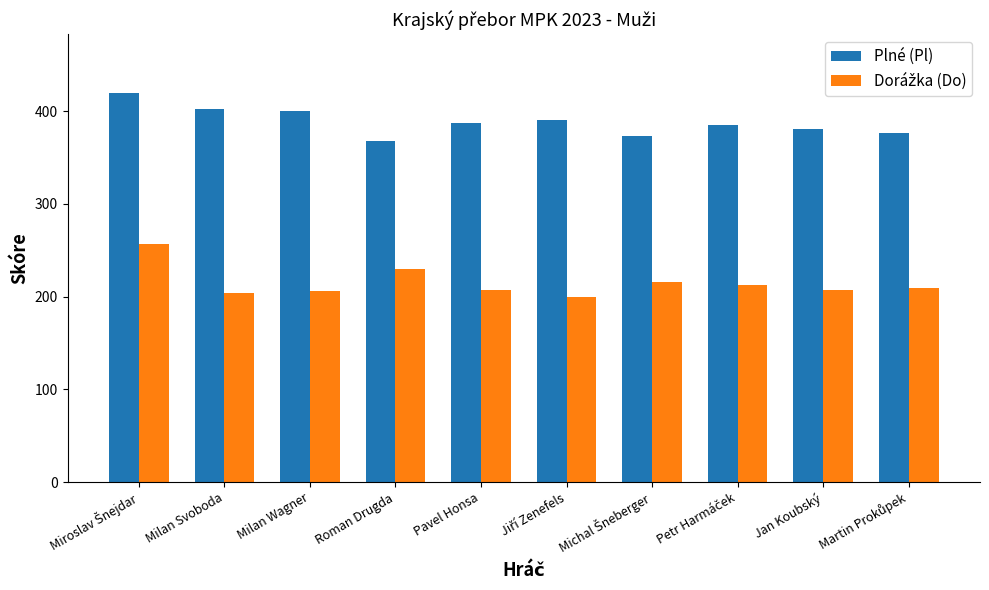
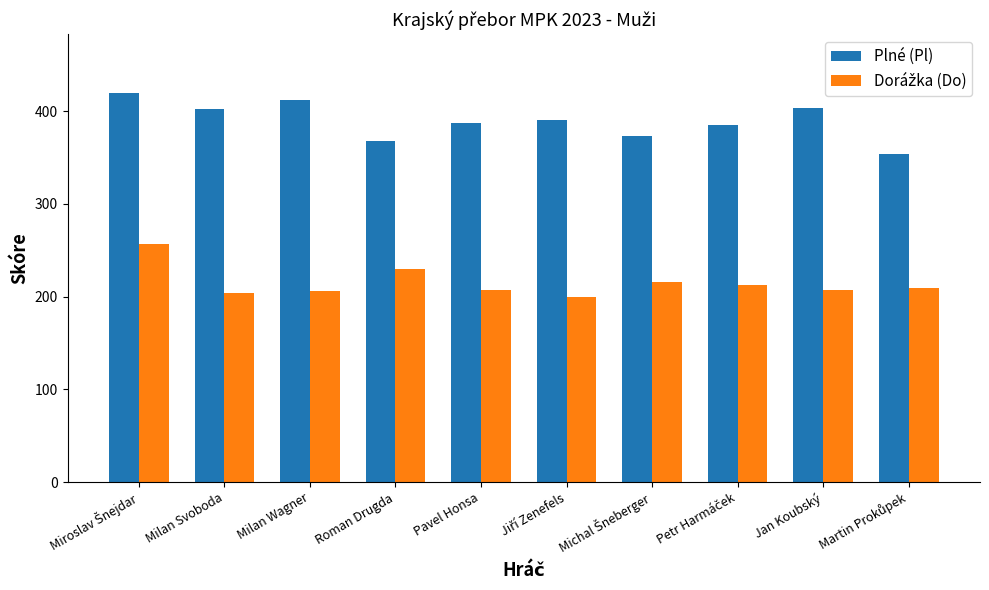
  {
    "Plné (Pl)": {
      "Miroslav Šnejdar": 420,
      "Milan Svoboda": 400,
-     "Milan Wagner": 400,
+     "Milan Wagner": 410,
      "Roman Drugda": 370,
      "Pavel Honsa": 390,
      "Jiří Zenefels": 390,
      "Michal Šneberger": 370,
      "Petr Harmáček": 390,
-     "Jan Koubský": 380,
-     "Martin Prokůpek": 380
+     "Jan Koubský": 400,
+     "Martin Prokůpek": 350
    },
    "Dorážka (Do)": {
      "Miroslav Šnejdar": 260,
      "Milan Svoboda": 200,
      "Milan Wagner": 210,
      "Roman Drugda": 230,
      "Pavel Honsa": 210,
      "Jiří Zenefels": 200,
      "Michal Šneberger": 220,
      "Petr Harmáček": 210,
      "Jan Koubský": 210,
      "Martin Prokůpek": 210
    }
  }
